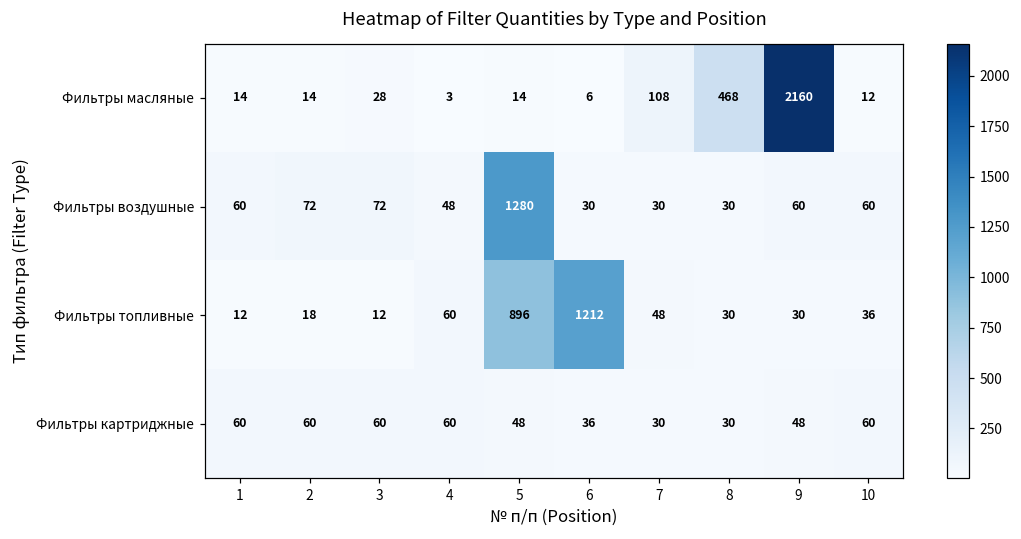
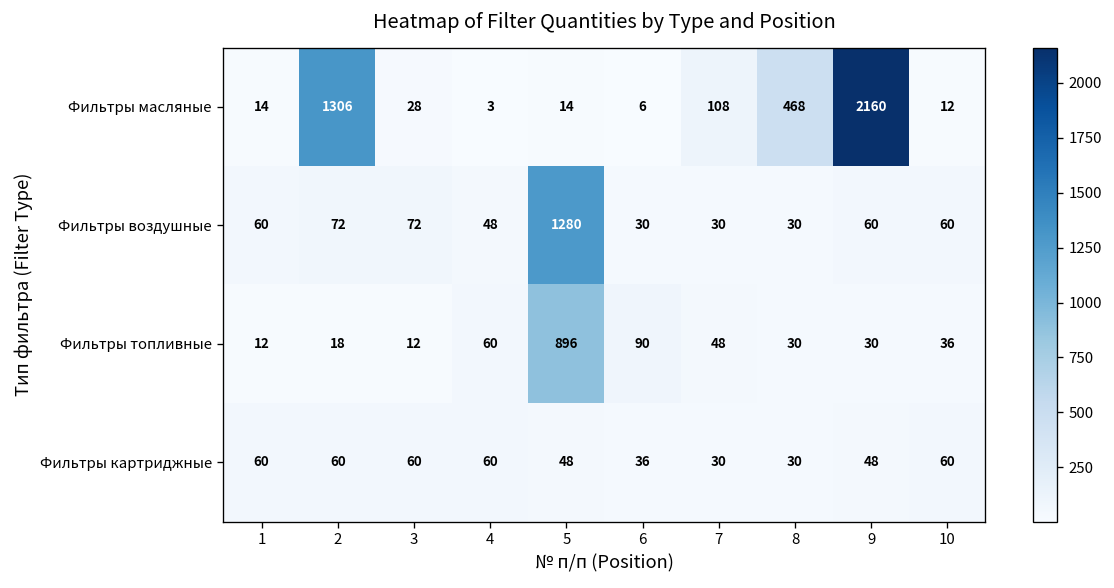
  {
    "Фильтры масляные": {
      "1": 14,
-     "2": 14,
+     "2": 1306,
      "3": 28,
      "4": 3,
      "5": 14,
      "6": 6,
      "7": 108,
      "8": 468,
      "9": 2160,
      "10": 12
    },
    "Фильтры воздушные": {
      "1": 60,
      "2": 72,
      "3": 72,
      "4": 48,
      "5": 1280,
      "6": 30,
      "7": 30,
      "8": 30,
      "9": 60,
      "10": 60
    },
    "Фильтры топливные": {
      "1": 12,
      "2": 18,
      "3": 12,
      "4": 60,
      "5": 896,
-     "6": 1212,
+     "6": 90,
      "7": 48,
      "8": 30,
      "9": 30,
      "10": 36
    },
    "Фильтры картриджные": {
      "1": 60,
      "2": 60,
      "3": 60,
      "4": 60,
      "5": 48,
      "6": 36,
      "7": 30,
      "8": 30,
      "9": 48,
      "10": 60
    }
  }
